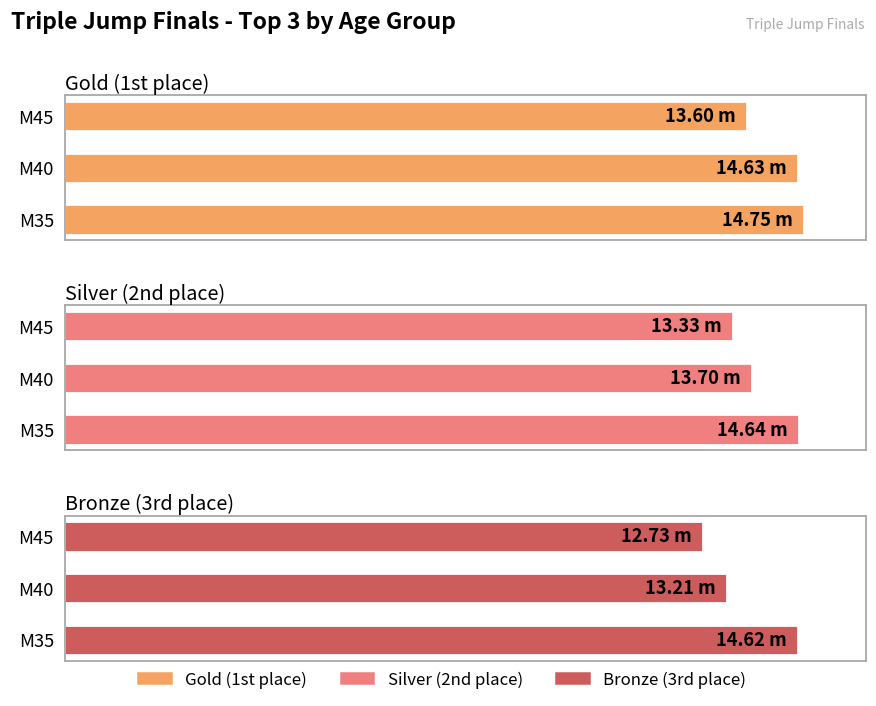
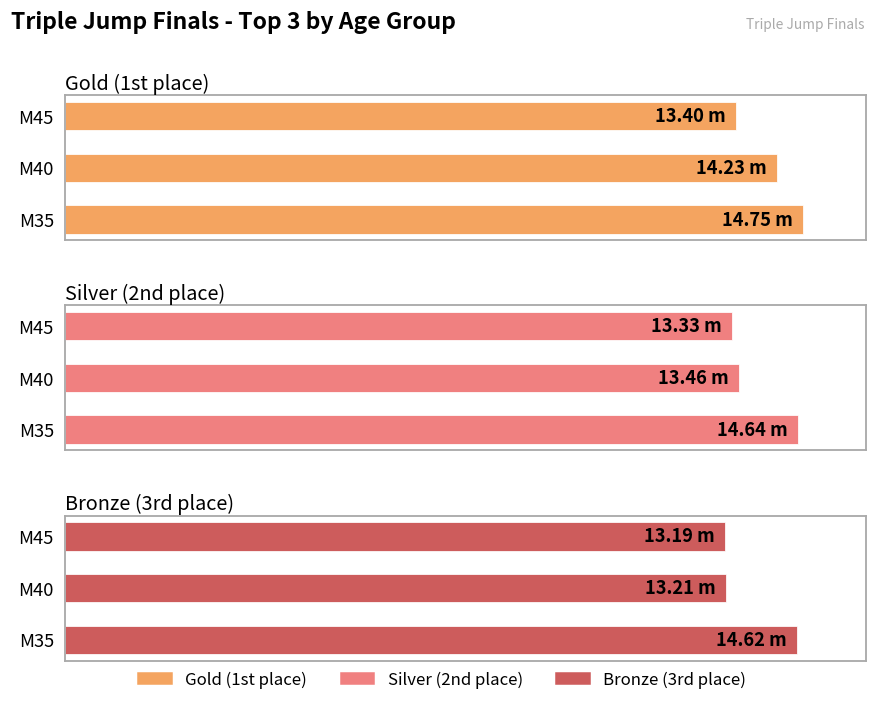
  {
    "Gold (1st place)": {
-     "M45": 13.60,
-     "M40": 14.63,
+     "M45": 13.40,
+     "M40": 14.23,
      "M35": 14.75
    },
    "Silver (2nd place)": {
      "M45": 13.33,
-     "M40": 13.70,
+     "M40": 13.46,
      "M35": 14.64
    },
    "Bronze (3rd place)": {
-     "M45": 12.73,
+     "M45": 13.19,
      "M40": 13.21,
      "M35": 14.62
    }
  }
